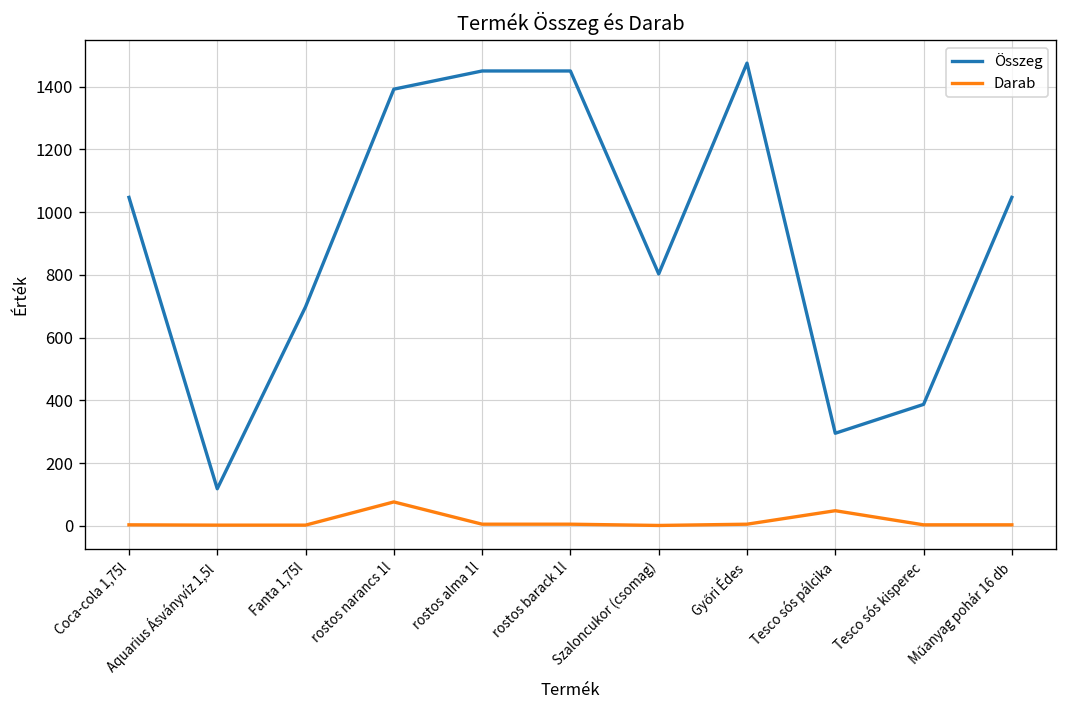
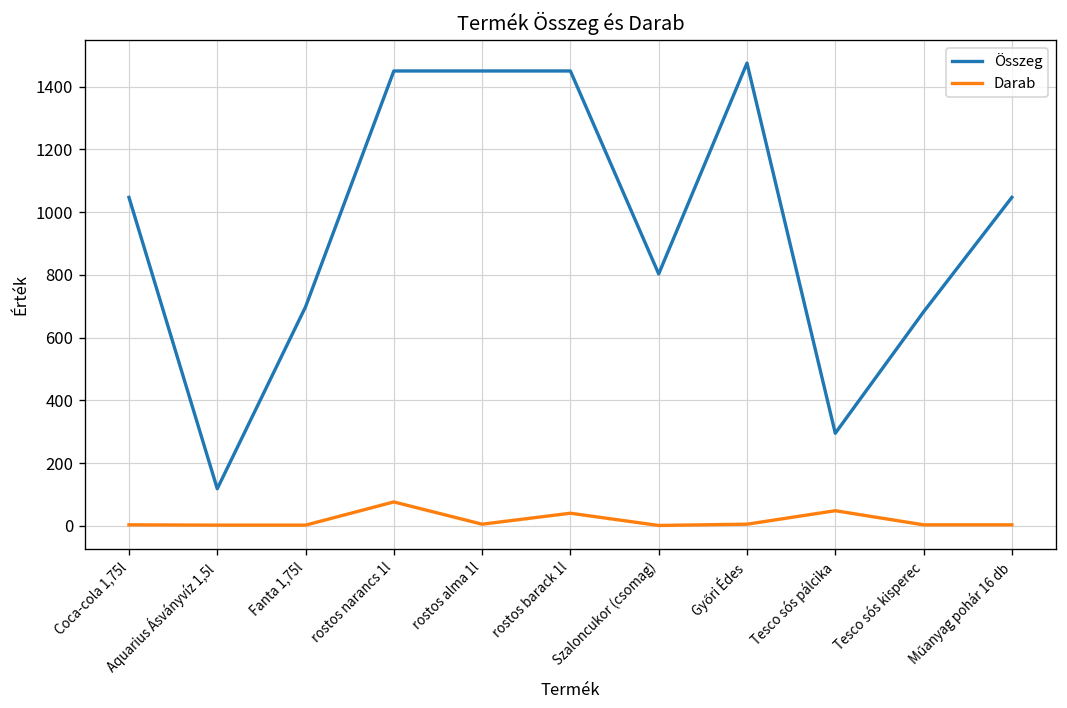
  {
    "Összeg": {
      "Coca-cola 1,75l": 1050,
      "Aquarius Ásványvíz 1,5l": 120,
      "Fanta 1,75l": 700,
-     "rostos narancs 1l": 1390,
+     "rostos narancs 1l": 1450,
      "rostos alma 1l": 1450,
      "rostos barack 1l": 1450,
      "Szaloncukor (csomag)": 800,
      "Győri Édes": 1480,
      "Tesco sós pálcika": 300,
-     "Tesco sós kisperec": 390,
+     "Tesco sós kisperec": 680,
      "Műanyag pohár 16 db": 1050
    },
    "Darab": {
      "Coca-cola 1,75l": 0,
      "Aquarius Ásványvíz 1,5l": 0,
      "Fanta 1,75l": 0,
      "rostos narancs 1l": 80,
      "rostos alma 1l": 10,
-     "rostos barack 1l": 10,
+     "rostos barack 1l": 40,
      "Szaloncukor (csomag)": 0,
      "Győri Édes": 10,
      "Tesco sós pálcika": 50,
      "Tesco sós kisperec": 0,
      "Műanyag pohár 16 db": 0
    }
  }
